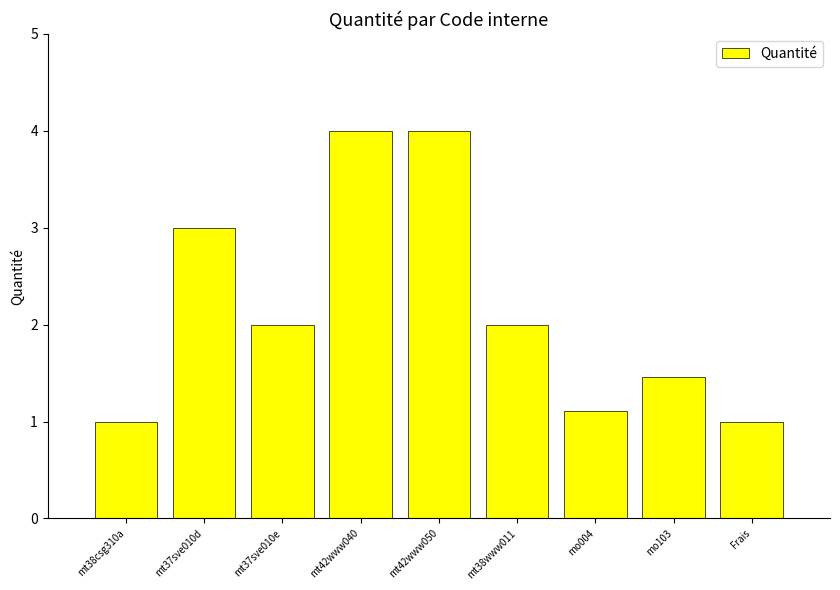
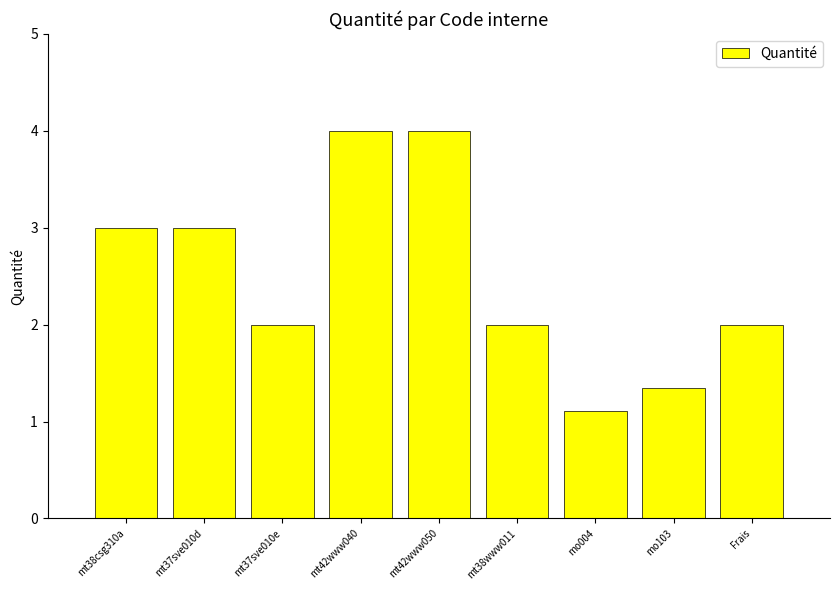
  {
-   "mt38csg310a": 1,
+   "mt38csg310a": 3,
    "mt37sve010d": 3.0,
    "mt37sve010e": 2.0,
    "mt42www040": 4.0,
    "mt42www050": 4.0,
    "mt38www011": 2.0,
    "mo004": 1.1,
-   "mo103": 1.5,
-   "Frais": 1
+   "mo103": 1.4,
+   "Frais": 2
  }
